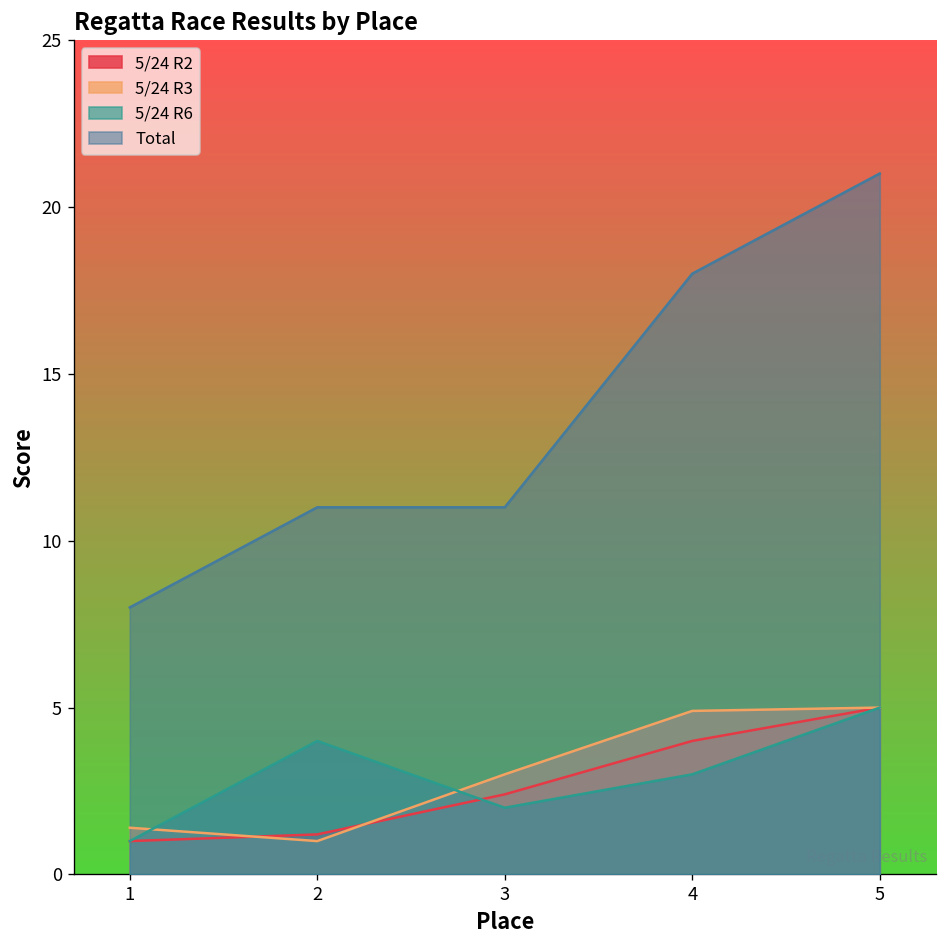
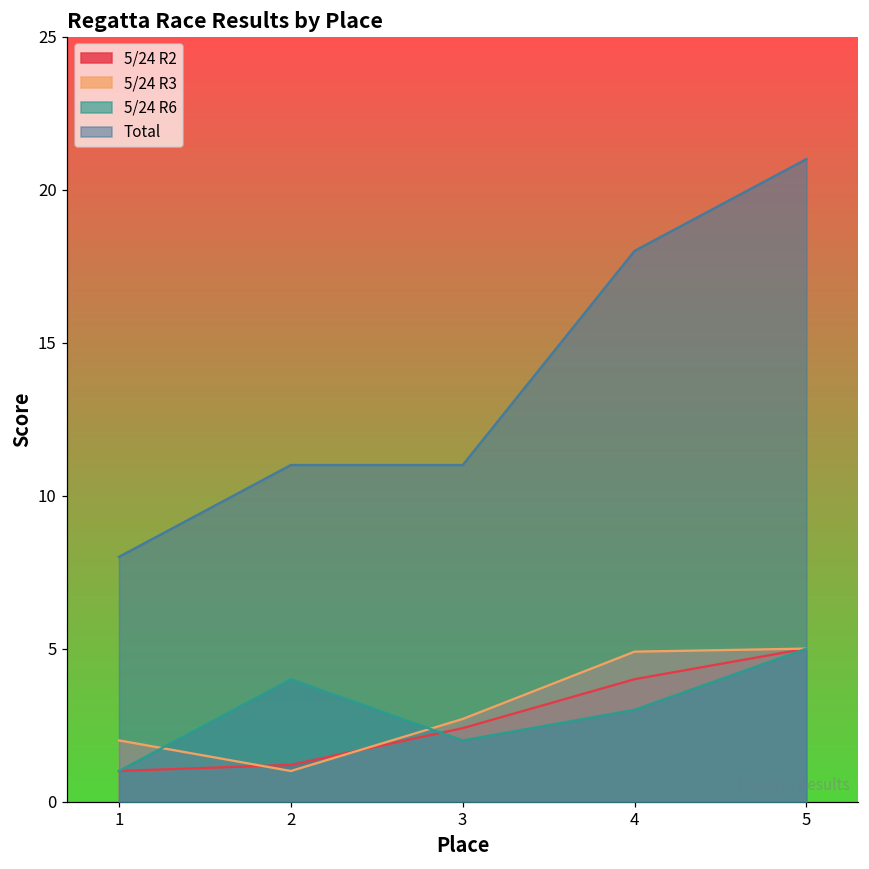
  {
    "5/24 R2": {
      "2": 1.2,
      "3": 2.4,
      "4": 4.0
    },
    "5/24 R3": {
-     "1": 1.4,
+     "1": 2.0,
      "2": 1.0,
-     "3": 3.0,
+     "3": 2.7,
      "4": 4.9
    }
  }
